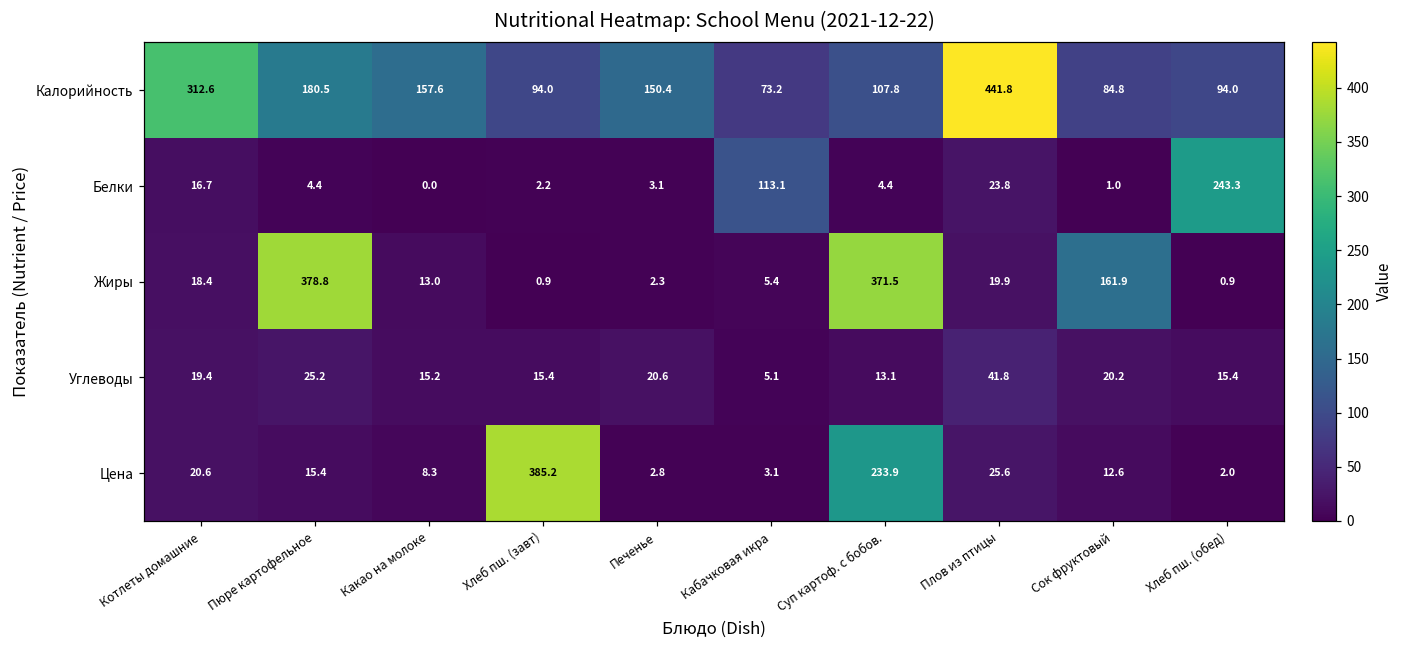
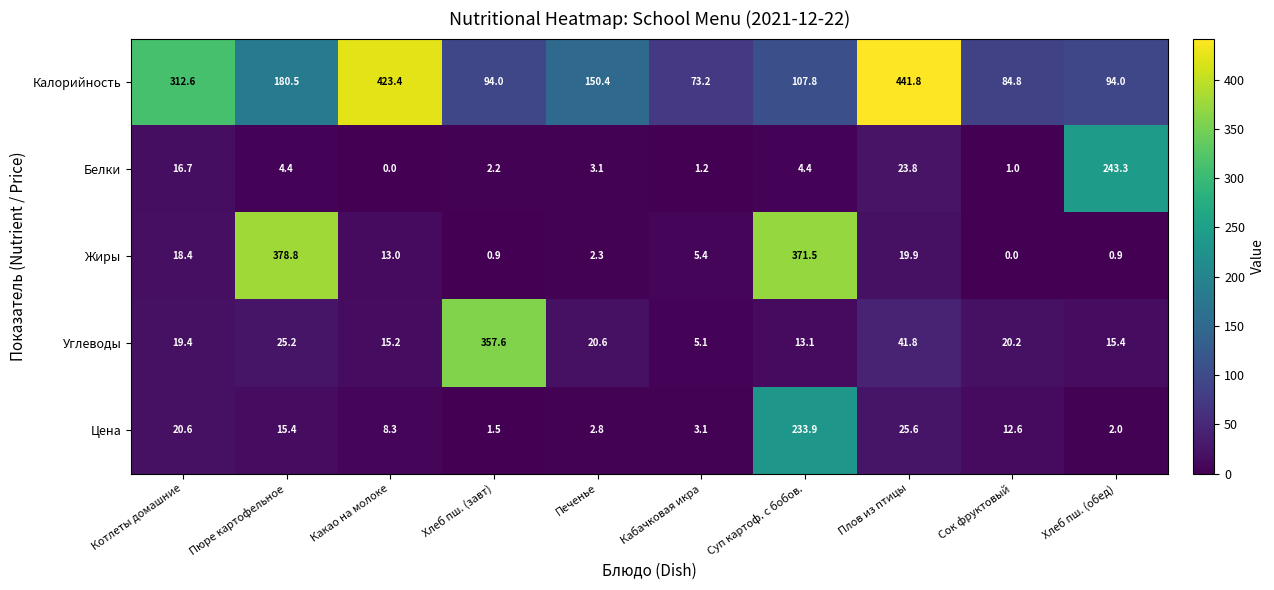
  {
    "Калорийность": {
      "Котлеты домашние": 312.6,
      "Пюре картофельное": 180.5,
-     "Какао на молоке": 157.6,
+     "Какао на молоке": 423.4,
      "Хлеб пш. (завт)": 94.0,
      "Печенье": 150.4,
      "Кабачковая икра": 73.2,
      "Суп картоф. с бобов.": 107.8,
      "Плов из птицы": 441.8,
      "Сок фруктовый": 84.8,
      "Хлеб пш. (обед)": 94.0
    },
    "Белки": {
      "Котлеты домашние": 16.7,
      "Пюре картофельное": 4.4,
      "Какао на молоке": 0.0,
      "Хлеб пш. (завт)": 2.2,
      "Печенье": 3.1,
-     "Кабачковая икра": 113.1,
+     "Кабачковая икра": 1.2,
      "Суп картоф. с бобов.": 4.4,
      "Плов из птицы": 23.8,
      "Сок фруктовый": 1.0,
      "Хлеб пш. (обед)": 243.3
    },
    "Жиры": {
      "Котлеты домашние": 18.4,
      "Пюре картофельное": 378.8,
      "Какао на молоке": 13.0,
      "Хлеб пш. (завт)": 0.9,
      "Печенье": 2.3,
      "Кабачковая икра": 5.4,
      "Суп картоф. с бобов.": 371.5,
      "Плов из птицы": 19.9,
-     "Сок фруктовый": 161.9,
+     "Сок фруктовый": 0.0,
      "Хлеб пш. (обед)": 0.9
    },
    "Углеводы": {
      "Котлеты домашние": 19.4,
      "Пюре картофельное": 25.2,
      "Какао на молоке": 15.2,
-     "Хлеб пш. (завт)": 15.4,
+     "Хлеб пш. (завт)": 357.6,
      "Печенье": 20.6,
      "Кабачковая икра": 5.1,
      "Суп картоф. с бобов.": 13.1,
      "Плов из птицы": 41.8,
      "Сок фруктовый": 20.2,
      "Хлеб пш. (обед)": 15.4
    },
    "Цена": {
      "Котлеты домашние": 20.6,
      "Пюре картофельное": 15.4,
      "Какао на молоке": 8.3,
-     "Хлеб пш. (завт)": 385.2,
+     "Хлеб пш. (завт)": 1.5,
      "Печенье": 2.8,
      "Кабачковая икра": 3.1,
      "Суп картоф. с бобов.": 233.9,
      "Плов из птицы": 25.6,
      "Сок фруктовый": 12.6,
      "Хлеб пш. (обед)": 2.0
    }
  }
